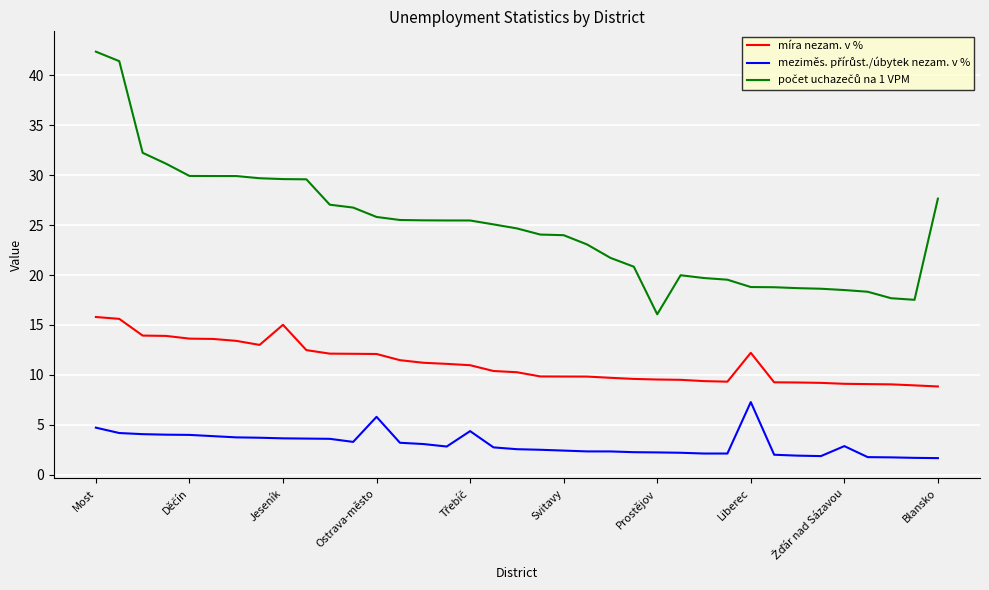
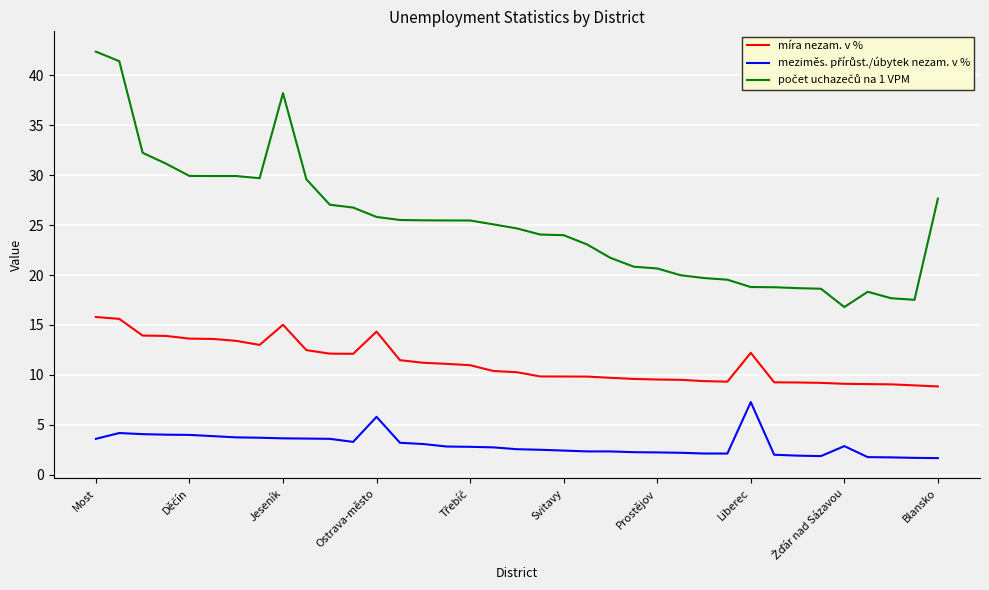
  {
    "míra nezam. v %": {
      "Most": 16,
      "Děčín": 14,
      "Jeseník": 15,
-     "Ostrava-město": 12,
+     "Ostrava-město": 14,
      "Třebíč": 11,
      "Svitavy": 10,
      "Prostějov": 10,
      "Liberec": 12,
      "Žďár nad Sázavou": 9,
      "Blansko": 9
    },
    "meziměs. přírůst./úbytek nezam. v %": {
-     "Most": 5,
+     "Most": 4,
      "Děčín": 4,
      "Jeseník": 4,
      "Ostrava-město": 6,
-     "Třebíč": 4,
+     "Třebíč": 3,
      "Svitavy": 2,
      "Prostějov": 2,
      "Liberec": 7,
      "Žďár nad Sázavou": 3,
      "Blansko": 2
    },
    "počet uchazečů na 1 VPM": {
      "Most": 42,
      "Děčín": 30,
-     "Jeseník": 30,
+     "Jeseník": 38,
      "Ostrava-město": 26,
      "Třebíč": 25,
      "Svitavy": 24,
-     "Prostějov": 16,
+     "Prostějov": 21,
      "Liberec": 19,
-     "Žďár nad Sázavou": 19,
+     "Žďár nad Sázavou": 17,
      "Blansko": 28
    }
  }
